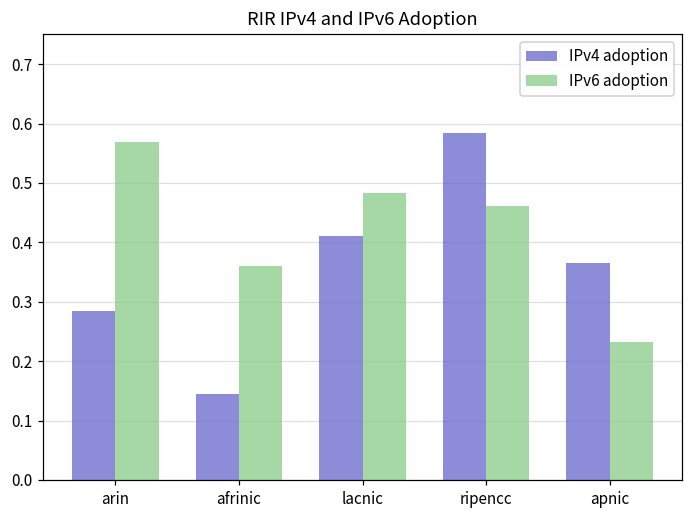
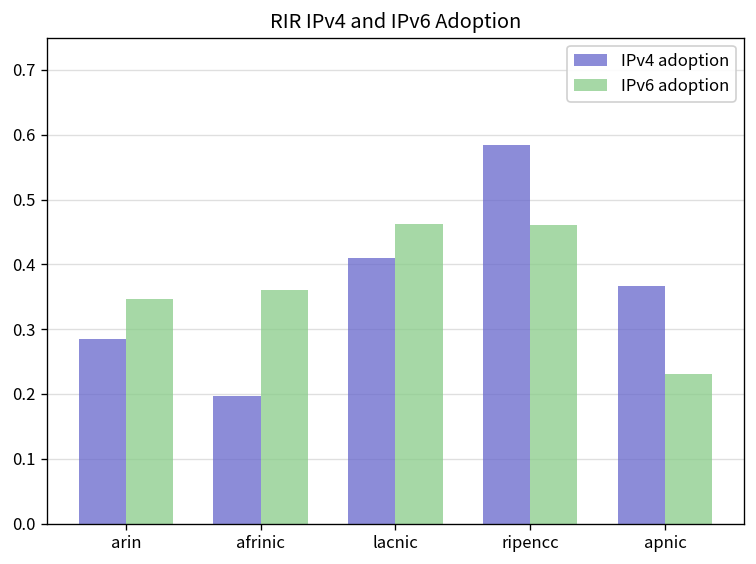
  {
    "IPv4 adoption": {
      "arin": 0.28,
-     "afrinic": 0.15,
+     "afrinic": 0.20,
      "lacnic": 0.41,
      "ripencc": 0.58,
      "apnic": 0.37
    },
    "IPv6 adoption": {
-     "arin": 0.57,
+     "arin": 0.35,
      "afrinic": 0.36,
-     "lacnic": 0.48,
+     "lacnic": 0.46,
      "ripencc": 0.46,
      "apnic": 0.23
    }
  }
